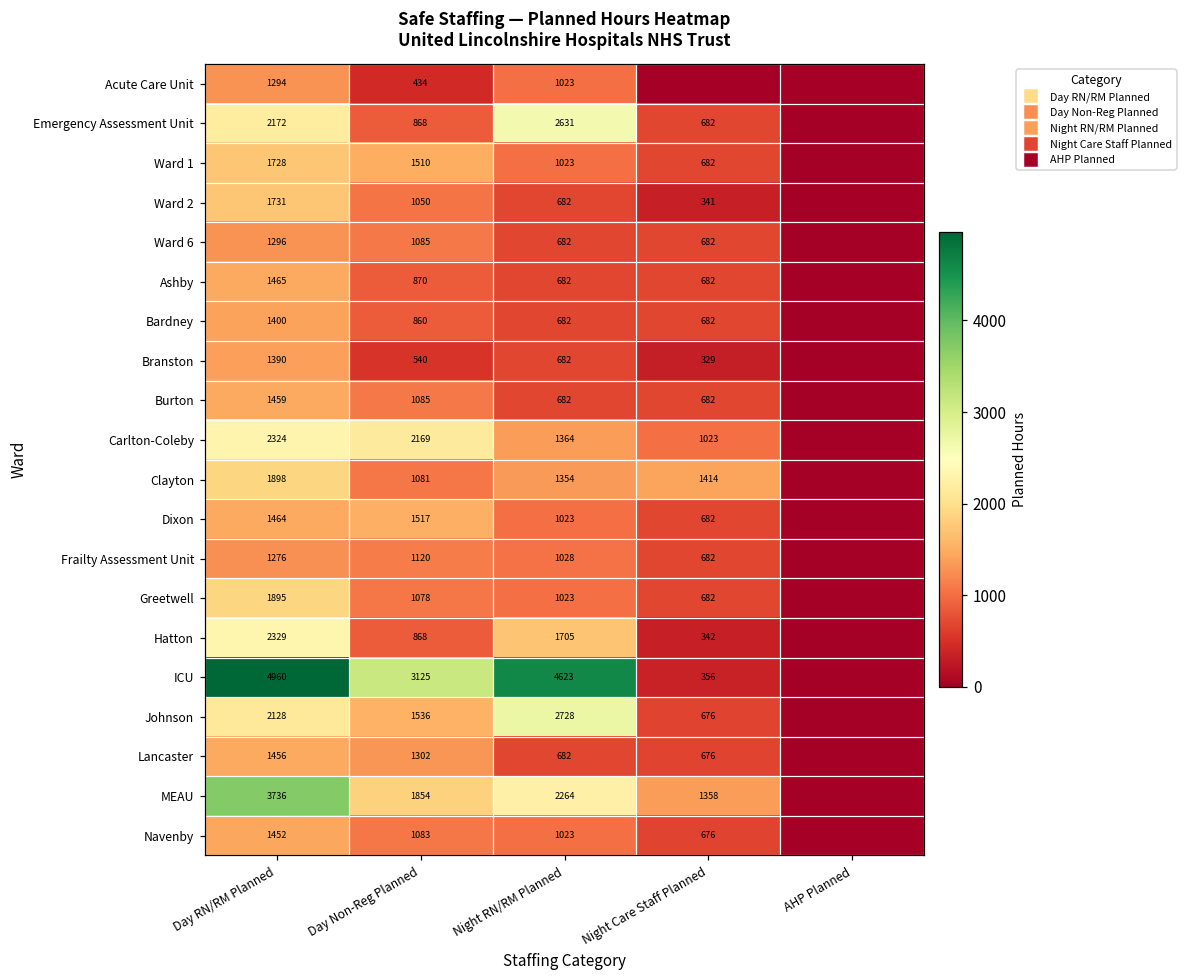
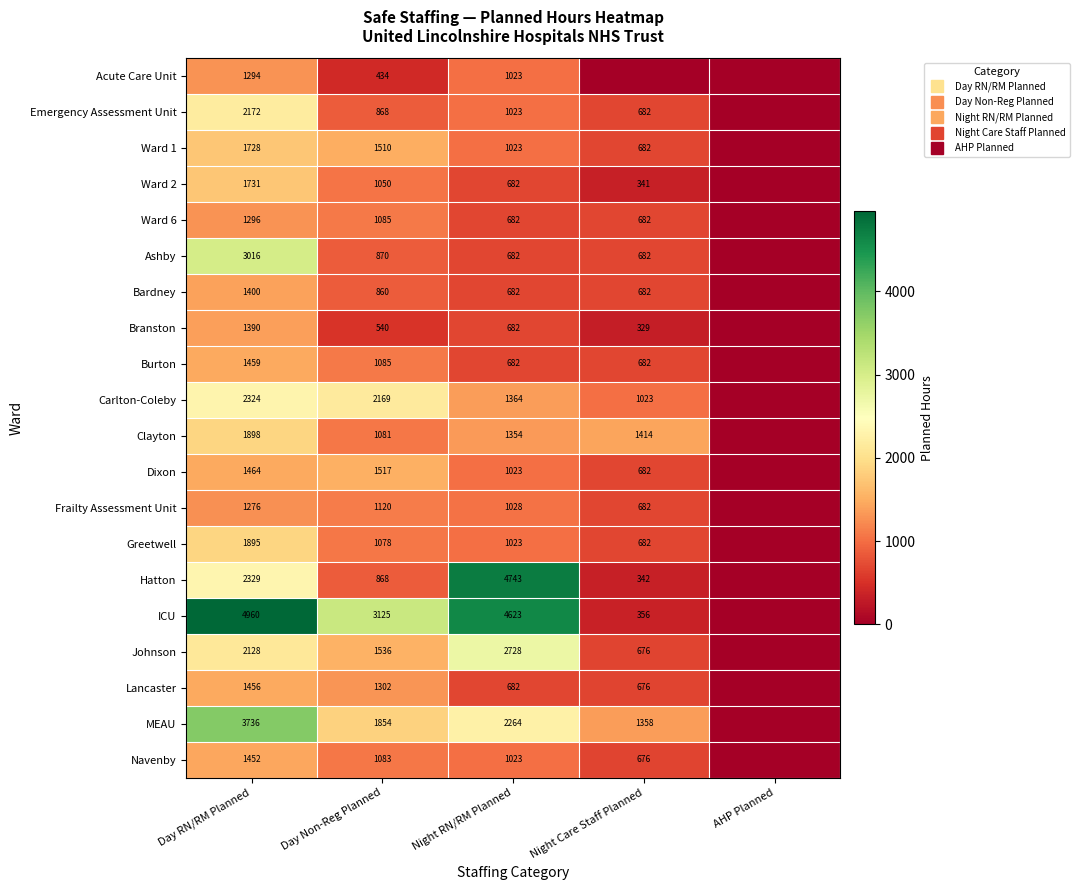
  {
    "Acute Care Unit": {
      "Day RN/RM Planned": 1294,
      "Day Non-Reg Planned": 434,
      "Night RN/RM Planned": 1023
    },
    "Emergency Assessment Unit": {
      "Day RN/RM Planned": 2172,
      "Day Non-Reg Planned": 868,
-     "Night RN/RM Planned": 2631,
+     "Night RN/RM Planned": 1023,
      "Night Care Staff Planned": 682
    },
    "Ward 1": {
      "Day RN/RM Planned": 1728,
      "Day Non-Reg Planned": 1510,
      "Night RN/RM Planned": 1023,
      "Night Care Staff Planned": 682
    },
    "Ward 2": {
      "Day RN/RM Planned": 1731,
      "Day Non-Reg Planned": 1050,
      "Night RN/RM Planned": 682,
      "Night Care Staff Planned": 341
    },
    "Ward 6": {
      "Day RN/RM Planned": 1296,
      "Day Non-Reg Planned": 1085,
      "Night RN/RM Planned": 682,
      "Night Care Staff Planned": 682
    },
    "Ashby": {
-     "Day RN/RM Planned": 1465,
+     "Day RN/RM Planned": 3016,
      "Day Non-Reg Planned": 870,
      "Night RN/RM Planned": 682,
      "Night Care Staff Planned": 682
    },
    "Bardney": {
      "Day RN/RM Planned": 1400,
      "Day Non-Reg Planned": 860,
      "Night RN/RM Planned": 682,
      "Night Care Staff Planned": 682
    },
    "Branston": {
      "Day RN/RM Planned": 1390,
      "Day Non-Reg Planned": 540,
      "Night RN/RM Planned": 682,
      "Night Care Staff Planned": 329
    },
    "Burton": {
      "Day RN/RM Planned": 1459,
      "Day Non-Reg Planned": 1085,
      "Night RN/RM Planned": 682,
      "Night Care Staff Planned": 682
    },
    "Carlton-Coleby": {
      "Day RN/RM Planned": 2324,
      "Day Non-Reg Planned": 2169,
      "Night RN/RM Planned": 1364,
      "Night Care Staff Planned": 1023
    },
    "Clayton": {
      "Day RN/RM Planned": 1898,
      "Day Non-Reg Planned": 1081,
      "Night RN/RM Planned": 1354,
      "Night Care Staff Planned": 1414
    },
    "Dixon": {
      "Day RN/RM Planned": 1464,
      "Day Non-Reg Planned": 1517,
      "Night RN/RM Planned": 1023,
      "Night Care Staff Planned": 682
    },
    "Frailty Assessment Unit": {
      "Day RN/RM Planned": 1276,
      "Day Non-Reg Planned": 1120,
      "Night RN/RM Planned": 1028,
      "Night Care Staff Planned": 682
    },
    "Greetwell": {
      "Day RN/RM Planned": 1895,
      "Day Non-Reg Planned": 1078,
      "Night RN/RM Planned": 1023,
      "Night Care Staff Planned": 682
    },
    "Hatton": {
      "Day RN/RM Planned": 2329,
      "Day Non-Reg Planned": 868,
-     "Night RN/RM Planned": 1705,
+     "Night RN/RM Planned": 4743,
      "Night Care Staff Planned": 342
    },
    "ICU": {
      "Day RN/RM Planned": 4960,
      "Day Non-Reg Planned": 3125,
      "Night RN/RM Planned": 4623,
      "Night Care Staff Planned": 356
    },
    "Johnson": {
      "Day RN/RM Planned": 2128,
      "Day Non-Reg Planned": 1536,
      "Night RN/RM Planned": 2728,
      "Night Care Staff Planned": 676
    },
    "Lancaster": {
      "Day RN/RM Planned": 1456,
      "Day Non-Reg Planned": 1302,
      "Night RN/RM Planned": 682,
      "Night Care Staff Planned": 676
    },
    "MEAU": {
      "Day RN/RM Planned": 3736,
      "Day Non-Reg Planned": 1854,
      "Night RN/RM Planned": 2264,
      "Night Care Staff Planned": 1358
    },
    "Navenby": {
      "Day RN/RM Planned": 1452,
      "Day Non-Reg Planned": 1083,
      "Night RN/RM Planned": 1023,
      "Night Care Staff Planned": 676
    }
  }
